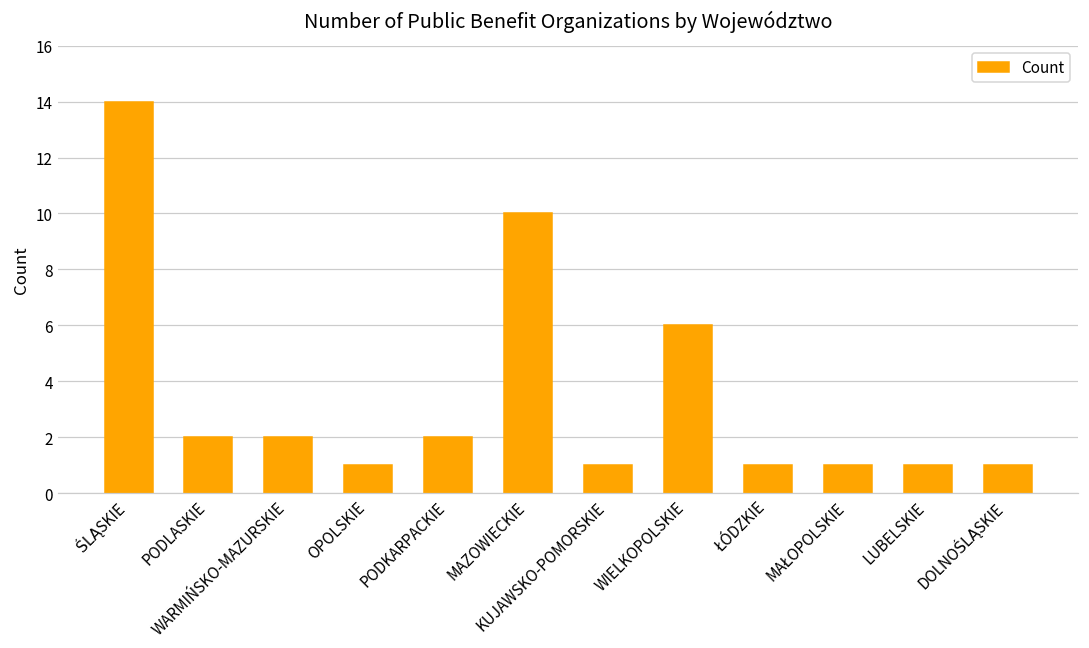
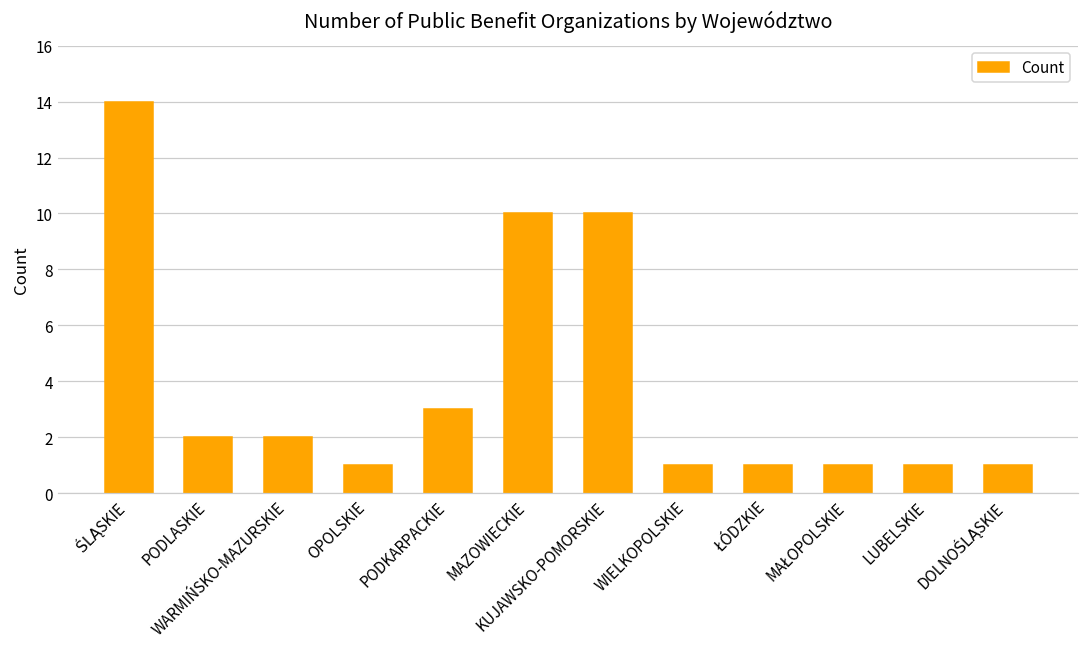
  {
    "ŚLĄSKIE": 14,
    "PODLASKIE": 2,
    "WARMIŃSKO-MAZURSKIE": 2,
    "OPOLSKIE": 1,
-   "PODKARPACKIE": 2,
+   "PODKARPACKIE": 3,
    "MAZOWIECKIE": 10,
-   "KUJAWSKO-POMORSKIE": 1,
-   "WIELKOPOLSKIE": 6,
+   "KUJAWSKO-POMORSKIE": 10,
+   "WIELKOPOLSKIE": 1,
    "ŁÓDZKIE": 1,
    "MAŁOPOLSKIE": 1,
    "LUBELSKIE": 1,
    "DOLNOŚLĄSKIE": 1
  }
